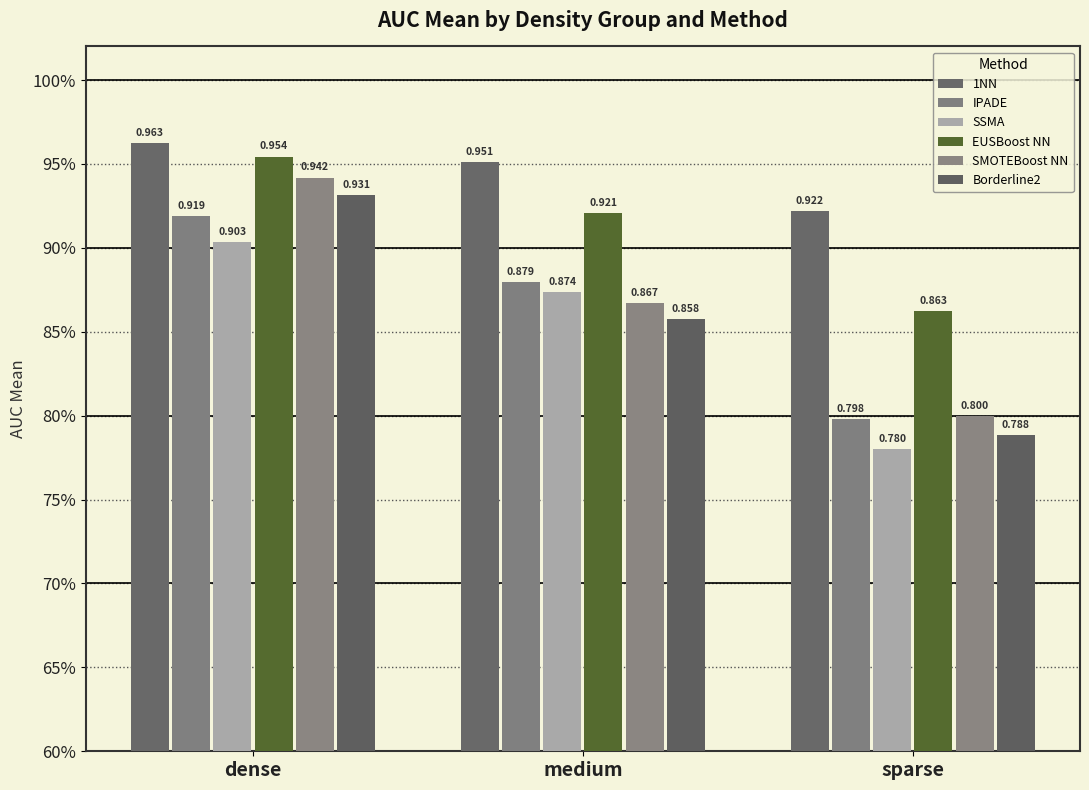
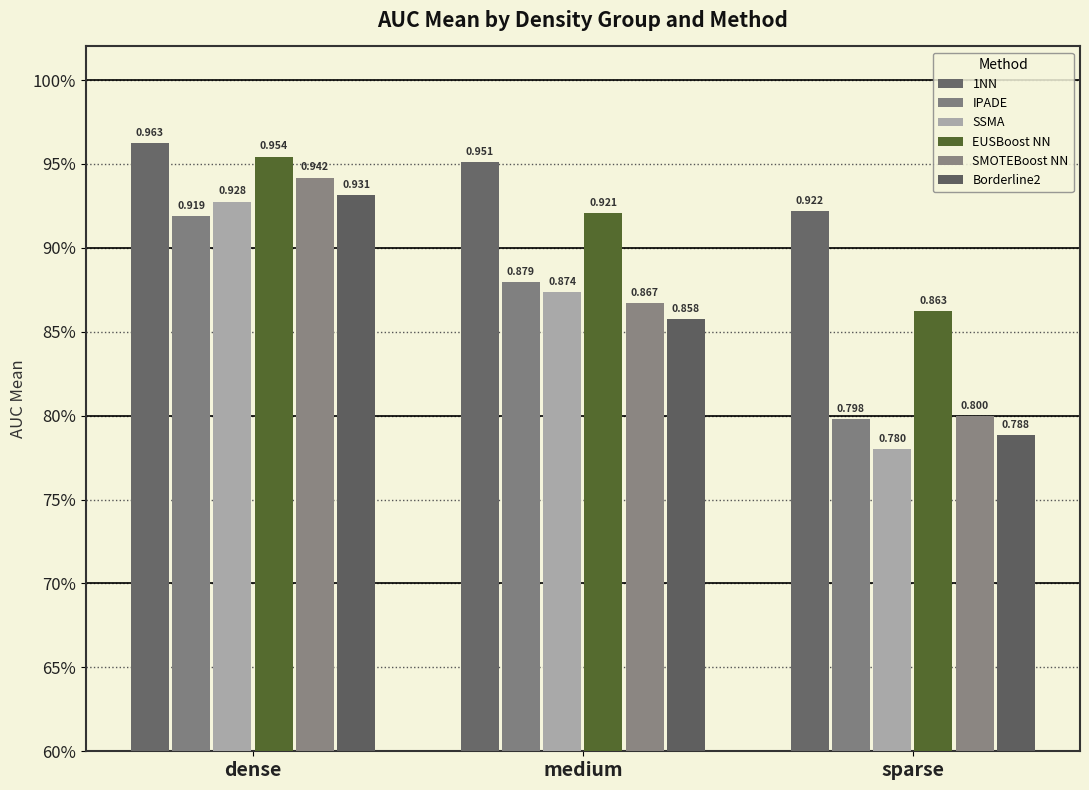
  {
    "SSMA": {
-     "dense": 0.903,
+     "dense": 0.928,
      "medium": 0.874,
      "sparse": 0.780
    }
  }
